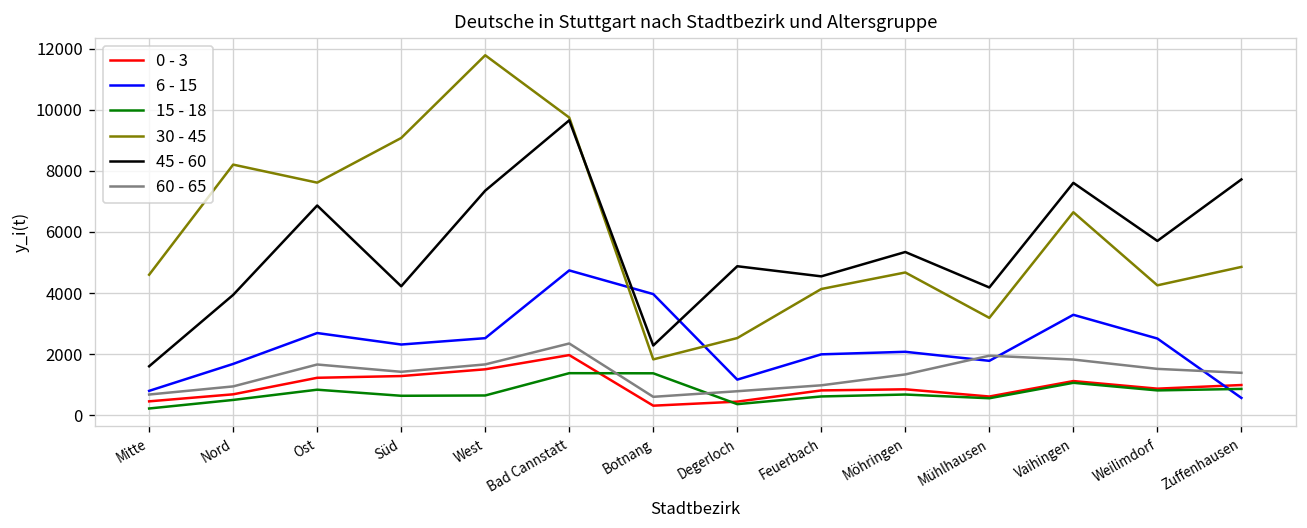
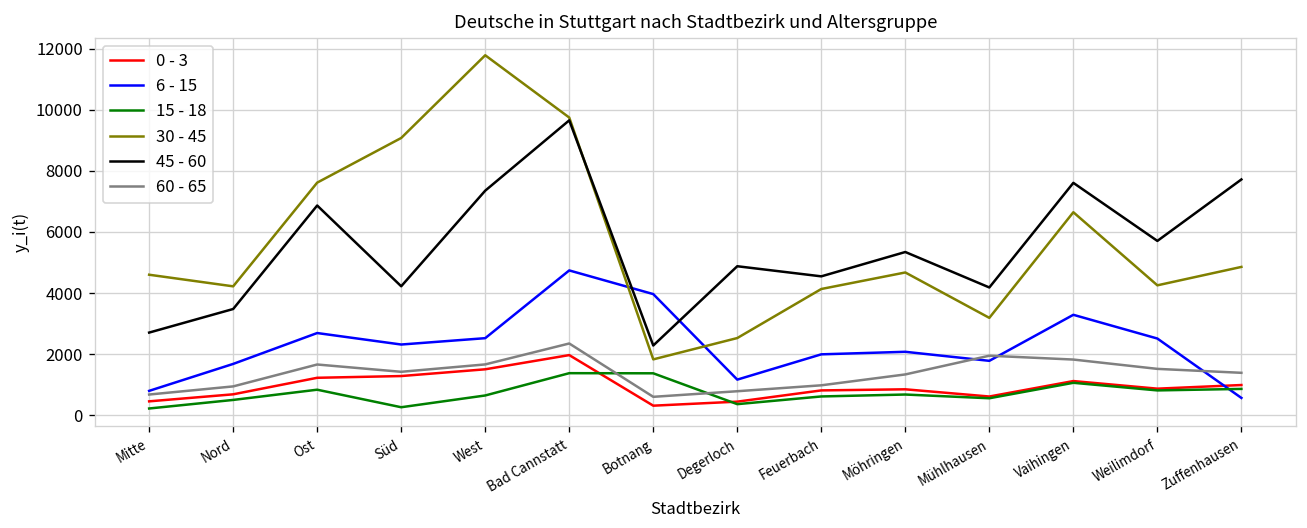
  {
    "0 - 3": {
      "Mitte": 500,
      "Nord": 700,
      "Ost": 1200,
      "Süd": 1300,
      "West": 1500,
      "Bad Cannstatt": 2000,
      "Botnang": 300,
      "Feuerbach": 800,
      "Möhringen": 800,
      "Zuffenhausen": 1000
    },
    "6 - 15": {
      "Mitte": 800,
      "Nord": 1700,
      "Ost": 2700,
      "Süd": 2300,
      "West": 2500,
      "Bad Cannstatt": 4700,
      "Botnang": 4000,
      "Degerloch": 1200,
      "Feuerbach": 2000,
      "Möhringen": 2100,
      "Mühlhausen": 1800,
      "Vaihingen": 3300,
      "Weilimdorf": 2500,
      "Zuffenhausen": 600
    },
    "15 - 18": {
      "Mitte": 200,
      "Nord": 500,
      "Ost": 800,
-     "Süd": 600,
+     "Süd": 300,
      "West": 600,
      "Bad Cannstatt": 1400,
      "Botnang": 1400,
      "Feuerbach": 600,
      "Möhringen": 700,
      "Zuffenhausen": 900
    },
    "30 - 45": {
      "Mitte": 4600,
-     "Nord": 8200,
+     "Nord": 4200,
      "Ost": 7600,
      "Süd": 9100,
      "West": 11800,
      "Botnang": 1800,
      "Degerloch": 2500,
      "Feuerbach": 4100,
      "Möhringen": 4700,
      "Mühlhausen": 3200,
      "Vaihingen": 6600,
      "Weilimdorf": 4300,
      "Zuffenhausen": 4900
    },
    "45 - 60": {
-     "Mitte": 1600,
-     "Nord": 3900,
+     "Mitte": 2700,
+     "Nord": 3500,
      "Ost": 6900,
      "Süd": 4200,
      "West": 7400,
      "Botnang": 2300,
      "Degerloch": 4900,
      "Feuerbach": 4500,
      "Möhringen": 5300,
      "Mühlhausen": 4200,
      "Vaihingen": 7600,
      "Weilimdorf": 5700,
      "Zuffenhausen": 7700
    },
    "60 - 65": {
      "Mitte": 700,
      "Nord": 900,
      "Ost": 1700,
      "Süd": 1400,
      "West": 1700,
      "Bad Cannstatt": 2300,
      "Botnang": 600,
      "Degerloch": 800,
      "Feuerbach": 1000,
      "Möhringen": 1300,
      "Mühlhausen": 1900,
      "Vaihingen": 1800,
      "Weilimdorf": 1500,
      "Zuffenhausen": 1400
    }
  }
